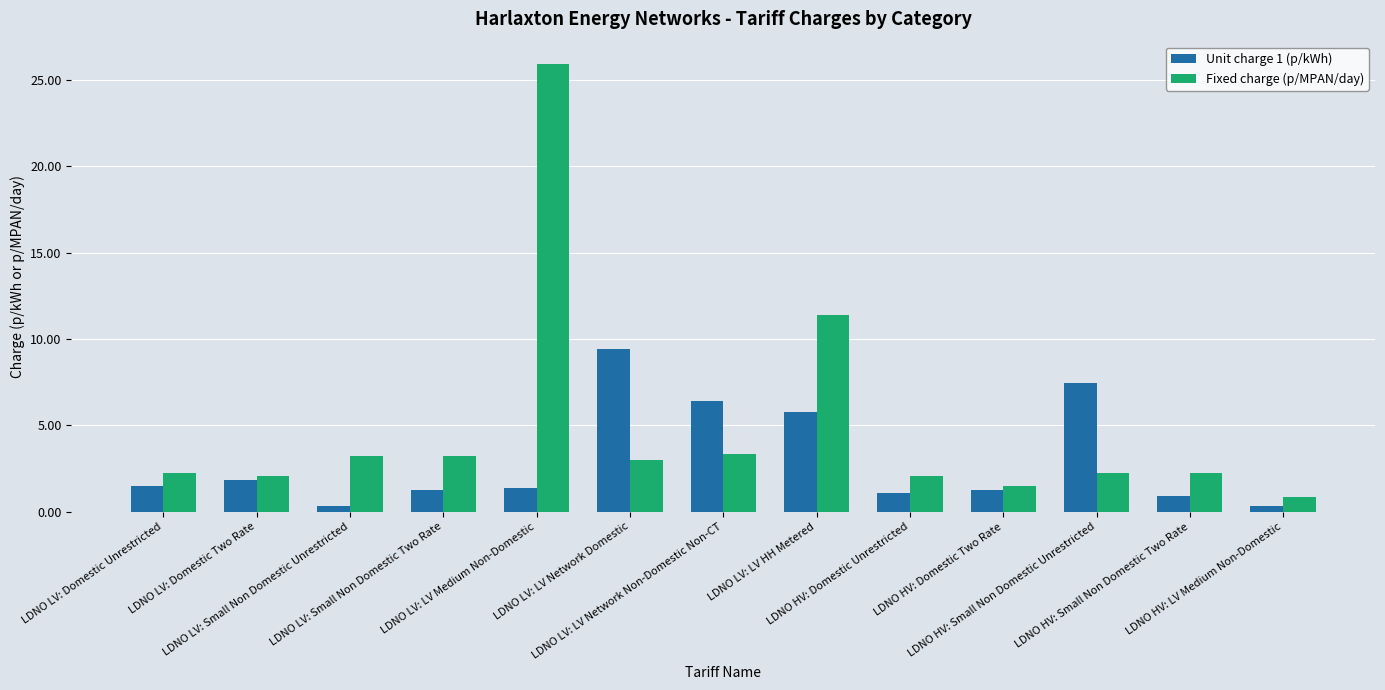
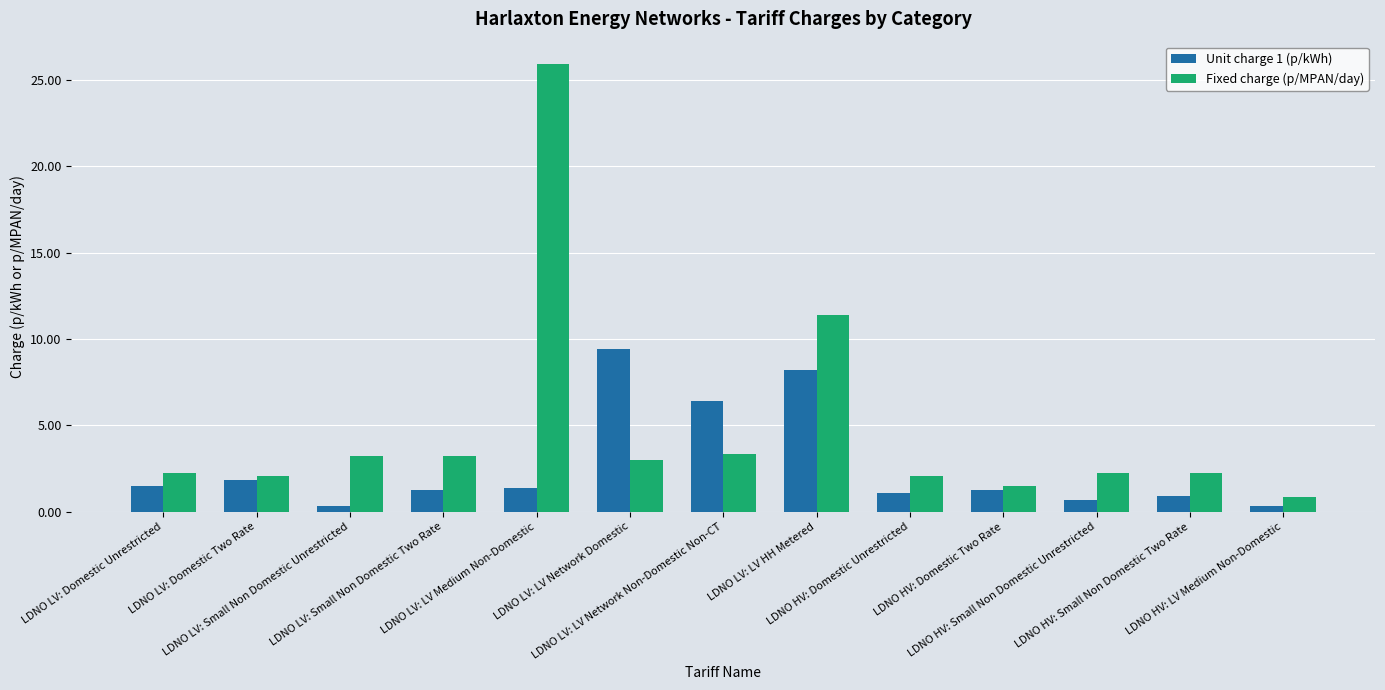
  {
    "Unit charge 1 (p/kWh)": {
      "LDNO LV: Domestic Unrestricted": 1.5,
      "LDNO LV: Domestic Two Rate": 1.8,
      "LDNO LV: Small Non Domestic Unrestricted": 0.3,
      "LDNO LV: Small Non Domestic Two Rate": 1.3,
      "LDNO LV: LV Medium Non-Domestic": 1.4,
      "LDNO LV: LV Network Domestic": 9.4,
      "LDNO LV: LV Network Non-Domestic Non-CT": 6.4,
-     "LDNO LV: LV HH Metered": 5.7,
+     "LDNO LV: LV HH Metered": 8.2,
      "LDNO HV: Domestic Unrestricted": 1.0,
      "LDNO HV: Domestic Two Rate": 1.3,
-     "LDNO HV: Small Non Domestic Unrestricted": 7.4,
+     "LDNO HV: Small Non Domestic Unrestricted": 0.7,
      "LDNO HV: Small Non Domestic Two Rate": 0.9,
      "LDNO HV: LV Medium Non-Domestic": 0.3
    },
    "Fixed charge (p/MPAN/day)": {
      "LDNO LV: Domestic Unrestricted": 2.2,
      "LDNO LV: Domestic Two Rate": 2.0,
      "LDNO LV: Small Non Domestic Unrestricted": 3.2,
      "LDNO LV: Small Non Domestic Two Rate": 3.2,
      "LDNO LV: LV Medium Non-Domestic": 25.9,
      "LDNO LV: LV Network Domestic": 3.0,
      "LDNO LV: LV Network Non-Domestic Non-CT": 3.4,
      "LDNO LV: LV HH Metered": 11.4,
      "LDNO HV: Domestic Unrestricted": 2.1,
      "LDNO HV: Domestic Two Rate": 1.5,
      "LDNO HV: Small Non Domestic Unrestricted": 2.3,
      "LDNO HV: Small Non Domestic Two Rate": 2.3,
      "LDNO HV: LV Medium Non-Domestic": 0.9
    }
  }
